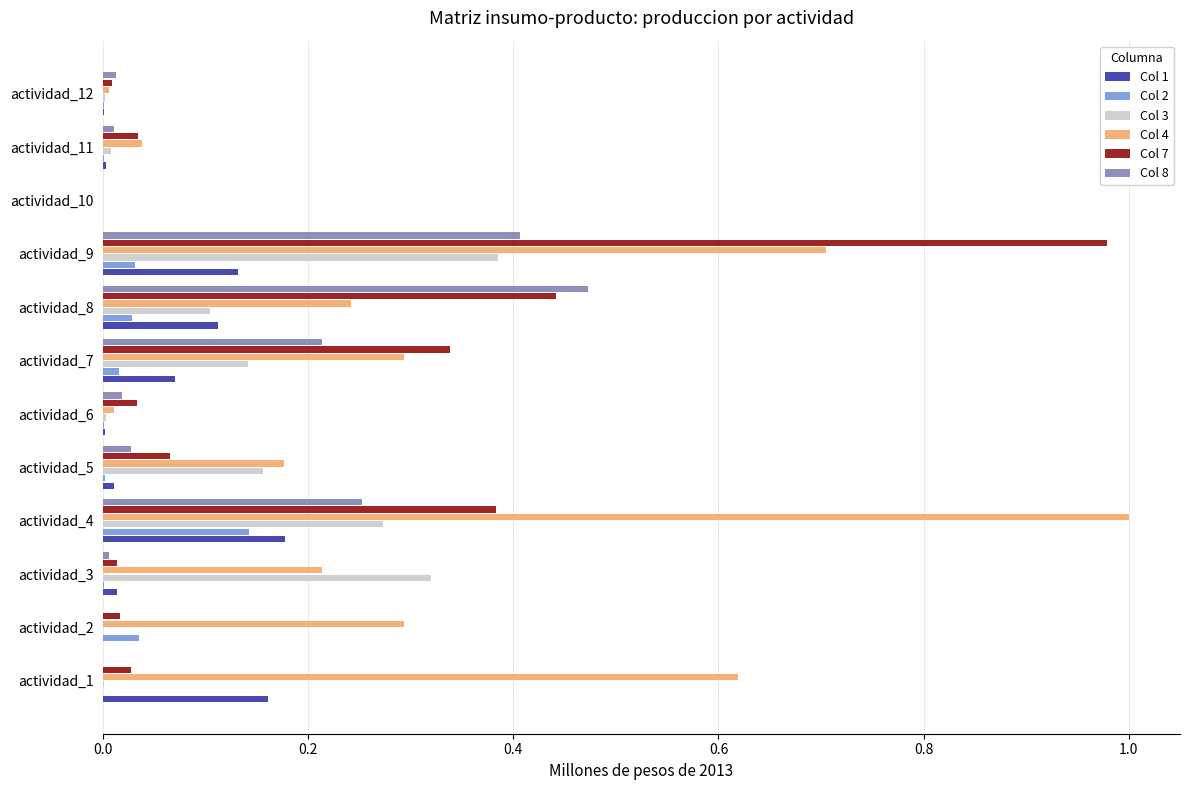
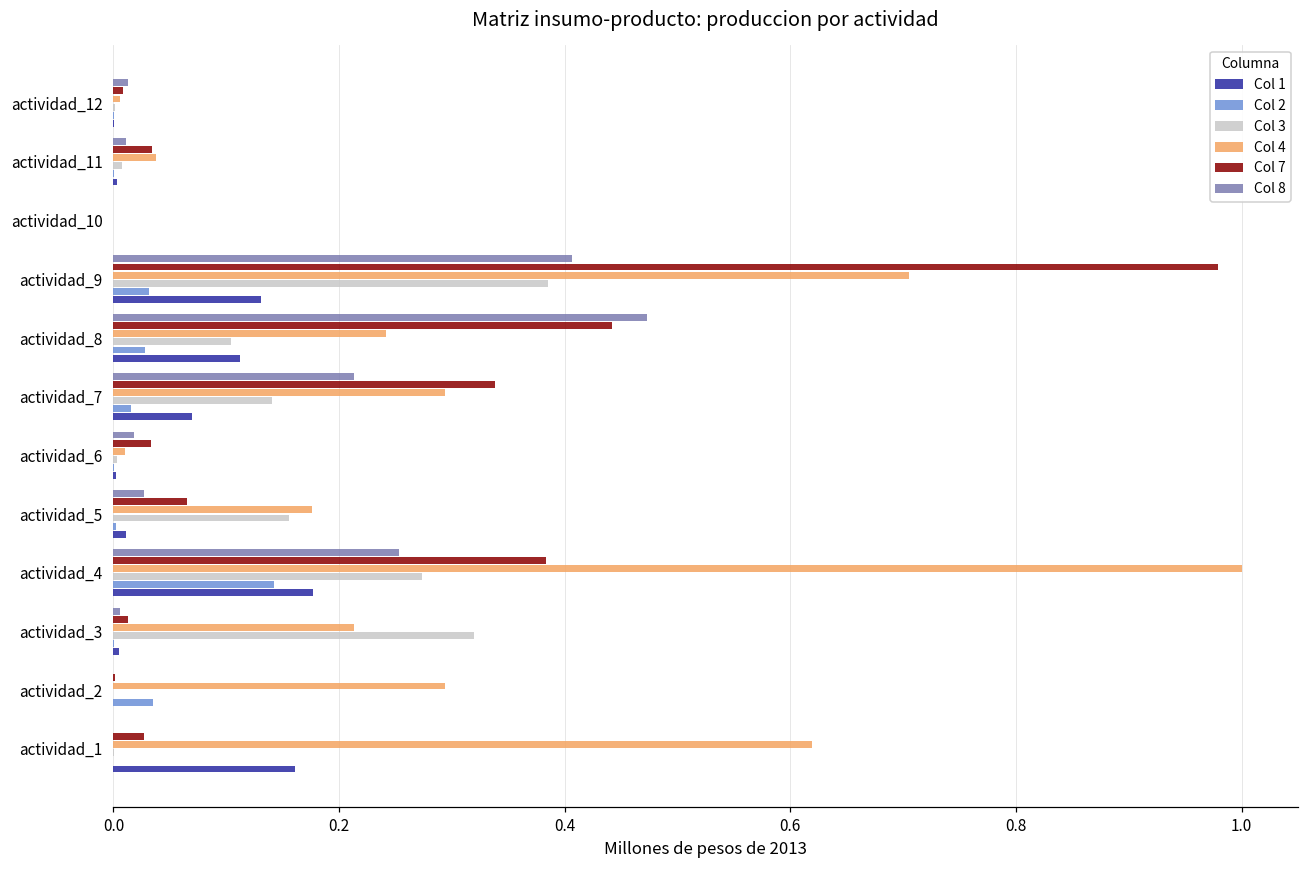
  {
    "Col 1": {
      "actividad_11": 0.003,
      "actividad_10": 0.000,
      "actividad_9": 0.131,
      "actividad_8": 0.112,
      "actividad_7": 0.070,
      "actividad_5": 0.011,
      "actividad_4": 0.177,
-     "actividad_3": 0.013,
+     "actividad_3": 0.005,
      "actividad_1": 0.161
    },
    "Col 3": {
      "actividad_11": 0.008,
      "actividad_10": 0.000,
      "actividad_9": 0.385,
      "actividad_8": 0.104,
      "actividad_7": 0.141,
      "actividad_6": 0.003,
      "actividad_5": 0.156,
      "actividad_4": 0.273,
      "actividad_3": 0.320
    },
    "Col 4": {
      "actividad_12": 0.006,
      "actividad_11": 0.038,
      "actividad_10": 0.000,
      "actividad_9": 0.705,
      "actividad_8": 0.242,
      "actividad_7": 0.294,
      "actividad_6": 0.011,
      "actividad_5": 0.176,
      "actividad_4": 1.000,
      "actividad_3": 0.213,
      "actividad_2": 0.294,
      "actividad_1": 0.619
    },
    "Col 7": {
      "actividad_12": 0.009,
      "actividad_11": 0.034,
      "actividad_10": 0.000,
      "actividad_9": 0.979,
      "actividad_8": 0.442,
      "actividad_7": 0.339,
      "actividad_6": 0.033,
      "actividad_5": 0.066,
      "actividad_4": 0.383,
      "actividad_3": 0.013,
-     "actividad_2": 0.017,
+     "actividad_2": 0.002,
      "actividad_1": 0.027
    }
  }
